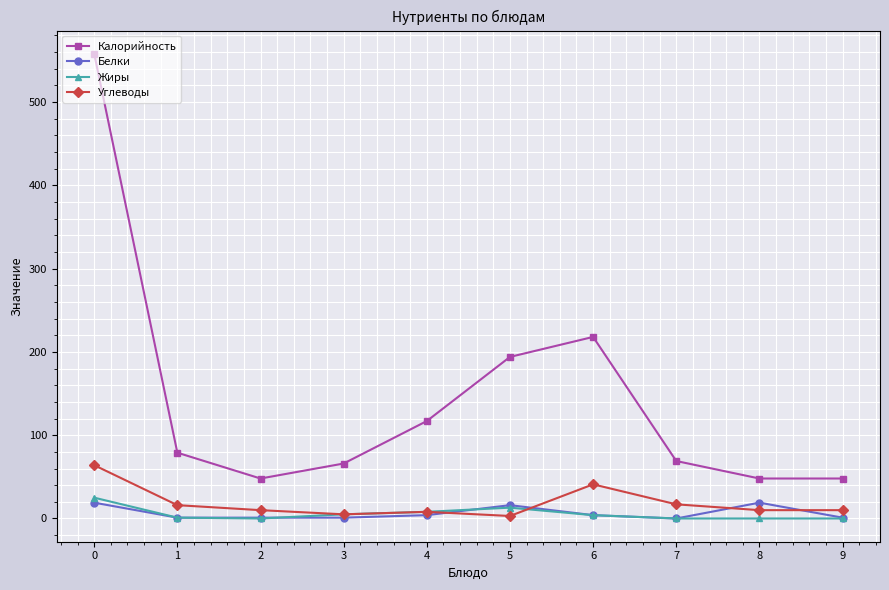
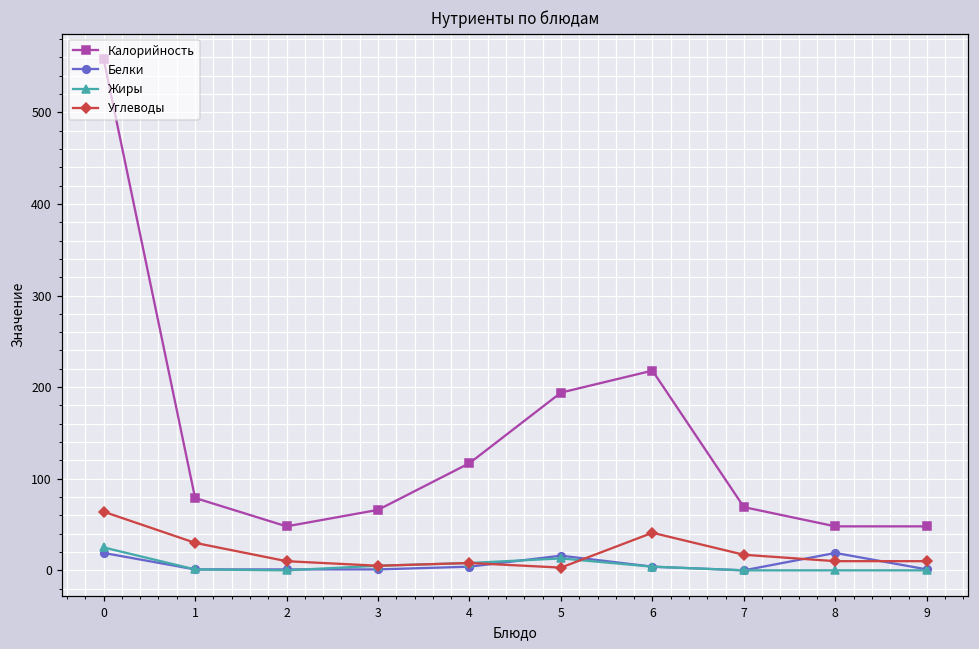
  {
    "Калорийность": {
      "1": 80,
      "2": 50,
      "3": 70,
      "4": 120,
      "5": 190,
      "6": 220,
      "7": 70,
      "8": 50,
      "9": 50
    },
    "Белки": {
      "0": 20,
      "3": 0,
      "4": 0,
      "8": 20
    },
    "Жиры": {
      "0": 30,
      "8": 0
    },
    "Углеводы": {
      "0": 60,
-     "1": 20,
+     "1": 30,
      "2": 10,
      "5": 0,
      "6": 40,
      "7": 20,
      "8": 10,
      "9": 10
    }
  }
